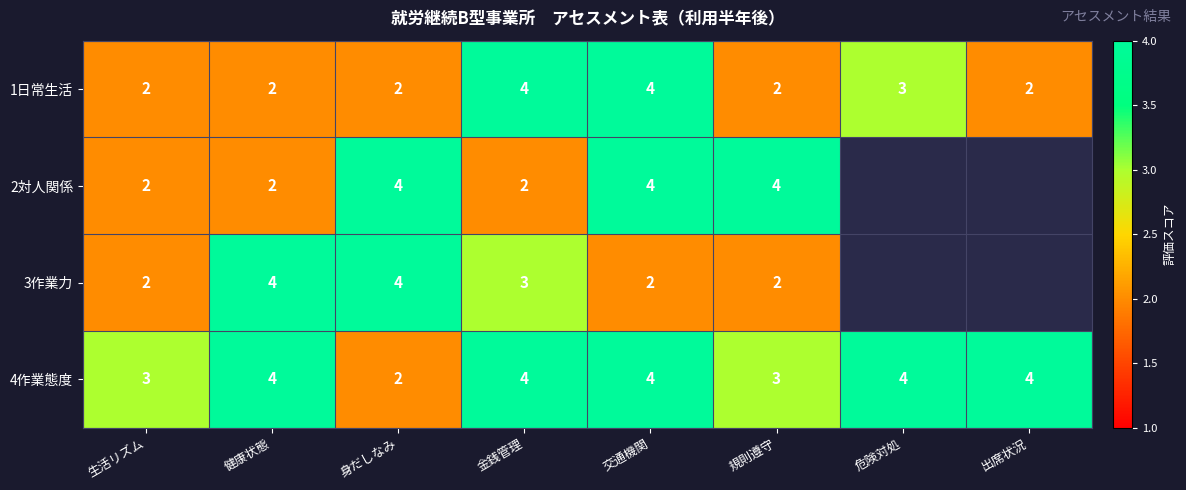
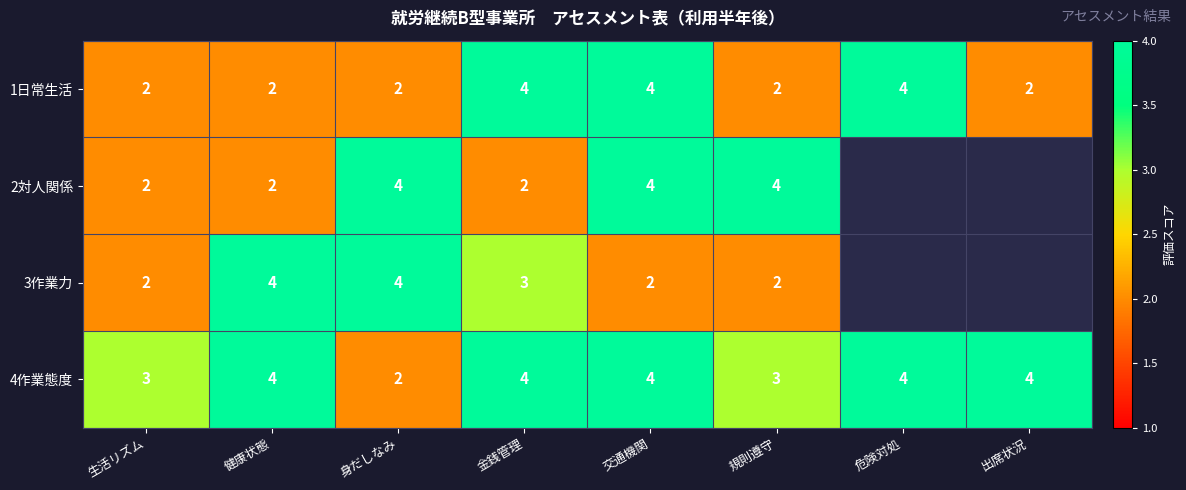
  {
    "1日常生活": {
      "生活リズム": 2,
      "健康状態": 2,
      "身だしなみ": 2,
      "金銭管理": 4,
      "交通機関": 4,
      "規則遵守": 2,
-     "危険対処": 3,
+     "危険対処": 4,
      "出席状況": 2
    },
    "2対人関係": {
      "生活リズム": 2,
      "健康状態": 2,
      "身だしなみ": 4,
      "金銭管理": 2,
      "交通機関": 4,
      "規則遵守": 4
    },
    "3作業力": {
      "生活リズム": 2,
      "健康状態": 4,
      "身だしなみ": 4,
      "金銭管理": 3,
      "交通機関": 2,
      "規則遵守": 2
    },
    "4作業態度": {
      "生活リズム": 3,
      "健康状態": 4,
      "身だしなみ": 2,
      "金銭管理": 4,
      "交通機関": 4,
      "規則遵守": 3,
      "危険対処": 4,
      "出席状況": 4
    }
  }
